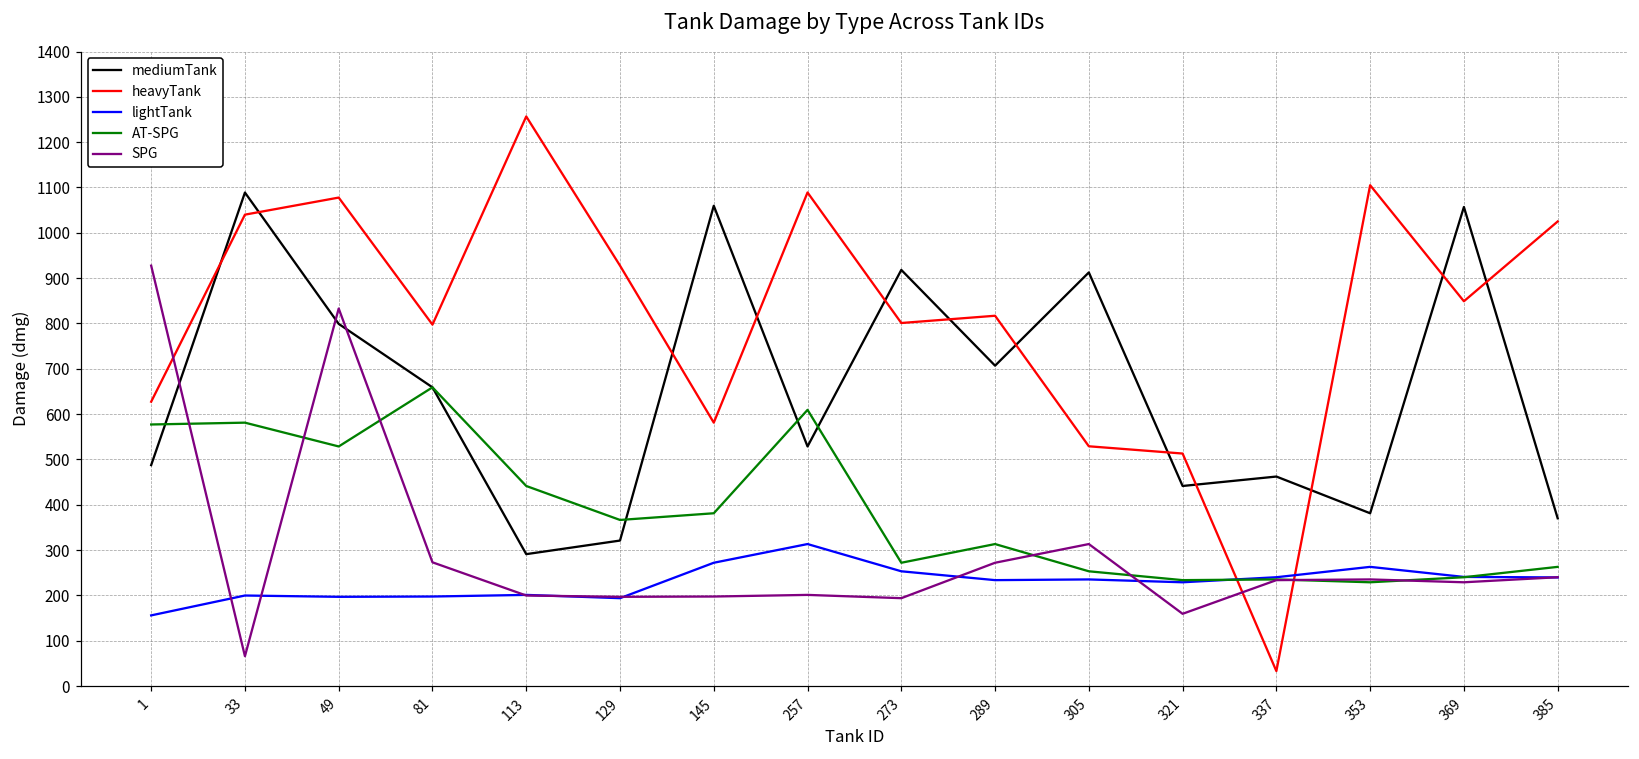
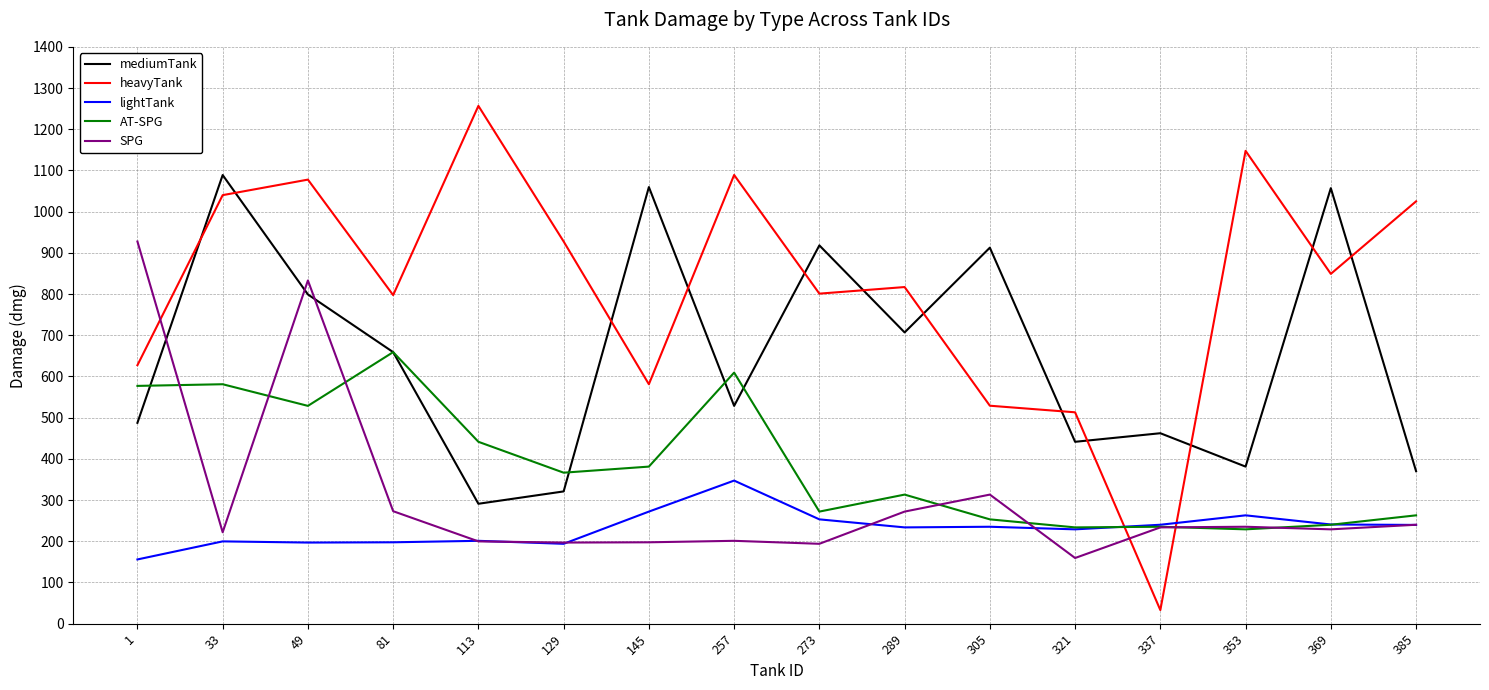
  {
    "mediumTank": {
      "1": 490,
      "33": 1090,
      "49": 800,
      "113": 290,
      "129": 320,
      "145": 1060,
      "257": 530,
      "273": 920,
      "289": 710,
      "305": 910,
      "321": 440,
      "337": 460,
      "353": 380,
      "369": 1060,
      "385": 370
    },
    "heavyTank": {
      "1": 630,
      "33": 1040,
      "49": 1080,
      "81": 800,
      "113": 1260,
      "129": 930,
      "145": 580,
      "257": 1090,
      "273": 800,
      "289": 820,
      "305": 530,
      "321": 510,
      "337": 30,
-     "353": 1110,
+     "353": 1150,
      "369": 850,
      "385": 1030
    },
    "lightTank": {
      "1": 160,
      "33": 200,
      "49": 200,
      "81": 200,
      "145": 270,
-     "257": 310,
+     "257": 350,
      "273": 250,
      "289": 230,
      "305": 240,
      "353": 260
    },
    "AT-SPG": {
      "1": 580,
      "33": 580,
      "49": 530,
      "113": 440,
      "129": 370,
      "145": 380,
      "257": 610,
      "273": 270,
      "289": 310,
      "305": 250,
      "385": 260
    },
    "SPG": {
      "1": 930,
-     "33": 70,
+     "33": 220,
      "49": 830,
      "81": 270,
      "145": 200,
      "257": 200,
      "273": 190,
      "289": 270,
      "305": 310,
      "321": 160,
      "369": 230
    }
  }
